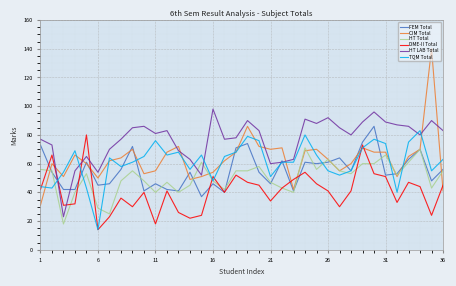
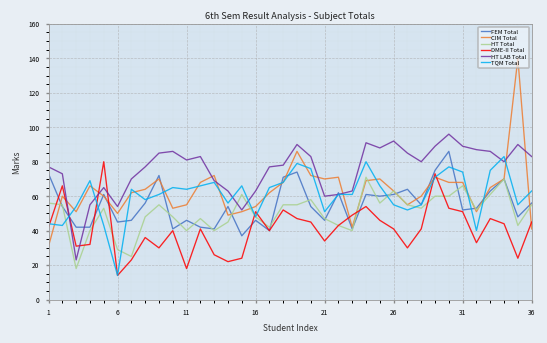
  {
    "FEM Total": {
      "1": 73,
      "6": 45,
      "11": 46,
      "16": 46,
      "26": 61
    },
    "CIM Total": {
      "1": 31,
      "6": 50,
      "11": 55,
      "16": 54,
      "21": 70,
      "31": 68,
      "36": 41
    },
    "HT Total": {
      "1": 56,
      "6": 29,
      "11": 40,
      "31": 66
    },
    "DME-II Total": {
      "1": 42,
      "11": 18,
      "16": 51,
      "21": 34,
      "26": 41,
      "36": 45
    },
    "HT LAB Total": {
      "1": 77,
      "6": 54,
      "11": 81,
-     "16": 98,
+     "16": 63,
      "21": 60,
      "26": 92,
      "31": 89,
      "36": 83
    },
    "TQM Total": {
      "1": 44,
-     "11": 76,
+     "11": 64,
      "21": 51,
      "26": 55,
      "31": 74,
      "36": 63
    }
  }
